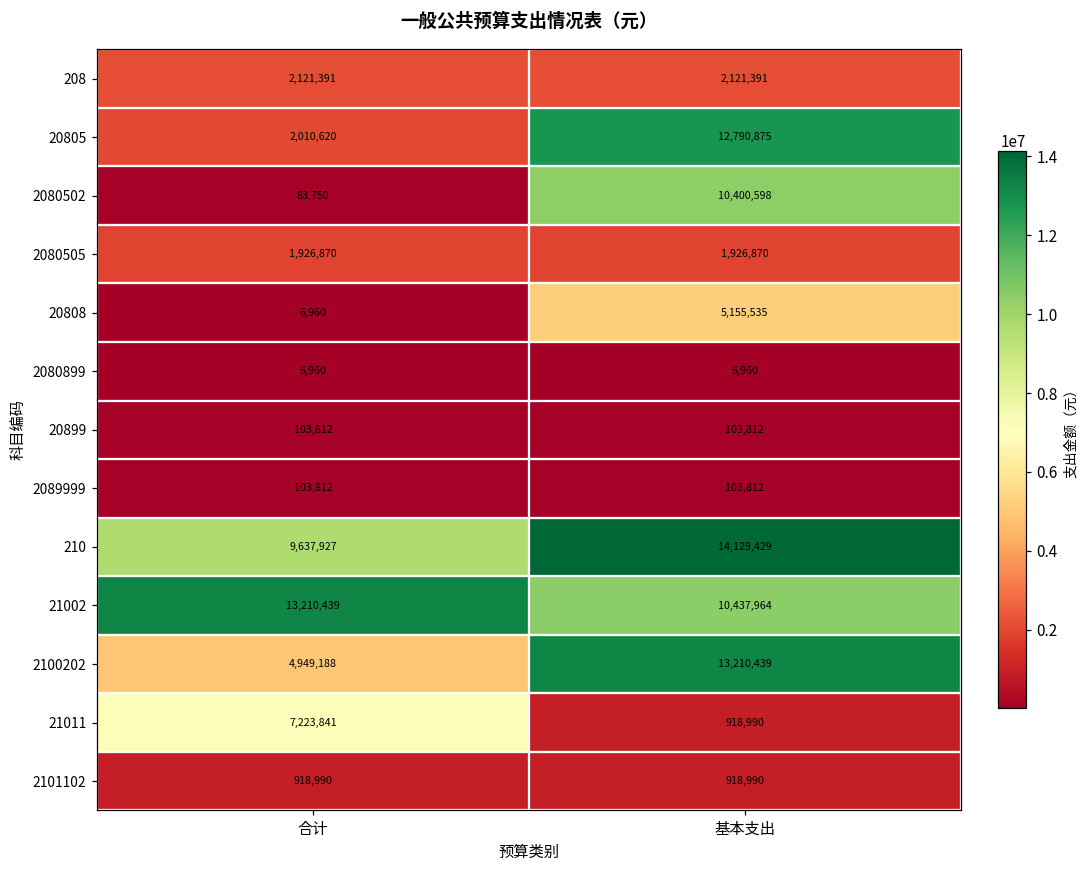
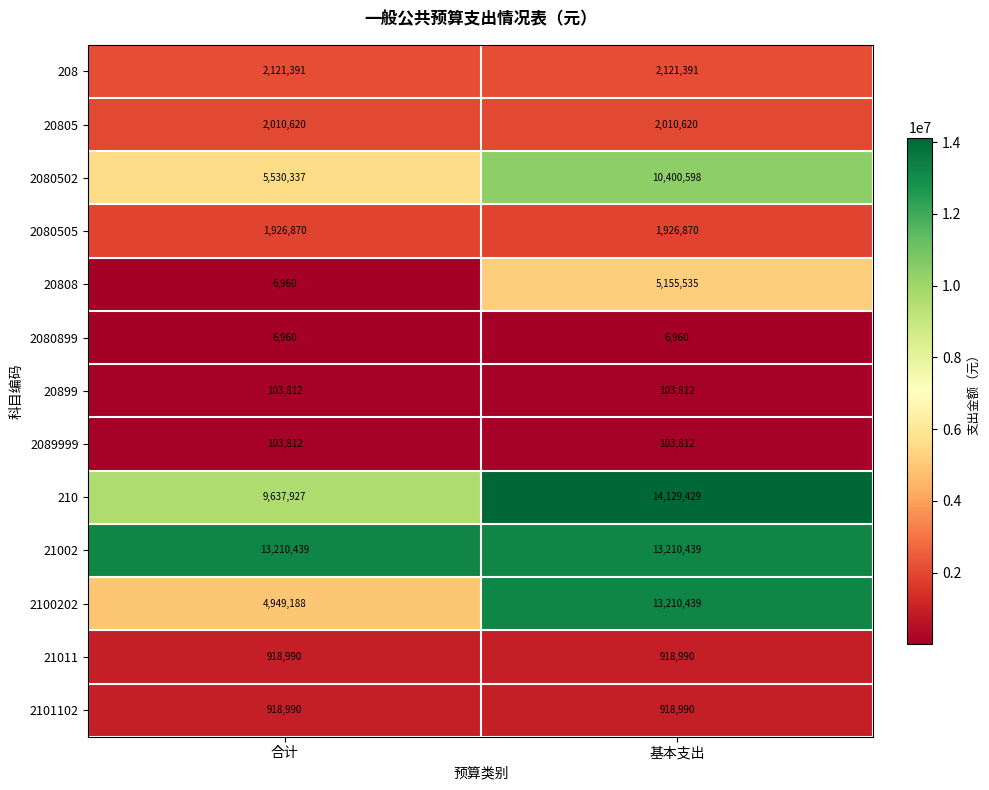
  {
    "208": {
      "合计": "2,121,391",
      "基本支出": "2,121,391"
    },
    "20805": {
      "合计": "2,010,620",
-     "基本支出": "12,790,875"
+     "基本支出": "2,010,620"
    },
    "2080502": {
-     "合计": "83,750",
+     "合计": "5,530,337",
      "基本支出": "10,400,598"
    },
    "2080505": {
      "合计": "1,926,870",
      "基本支出": "1,926,870"
    },
    "20808": {
      "合计": "6,960",
      "基本支出": "5,155,535"
    },
    "2080899": {
      "合计": "6,960",
      "基本支出": "6,960"
    },
    "20899": {
      "合计": "103,812",
      "基本支出": "103,812"
    },
    "2089999": {
      "合计": "103,812",
      "基本支出": "103,812"
    },
    "210": {
      "合计": "9,637,927",
      "基本支出": "14,129,429"
    },
    "21002": {
      "合计": "13,210,439",
-     "基本支出": "10,437,964"
+     "基本支出": "13,210,439"
    },
    "2100202": {
      "合计": "4,949,188",
      "基本支出": "13,210,439"
    },
    "21011": {
-     "合计": "7,223,841",
+     "合计": "918,990",
      "基本支出": "918,990"
    },
    "2101102": {
      "合计": "918,990",
      "基本支出": "918,990"
    }
  }
